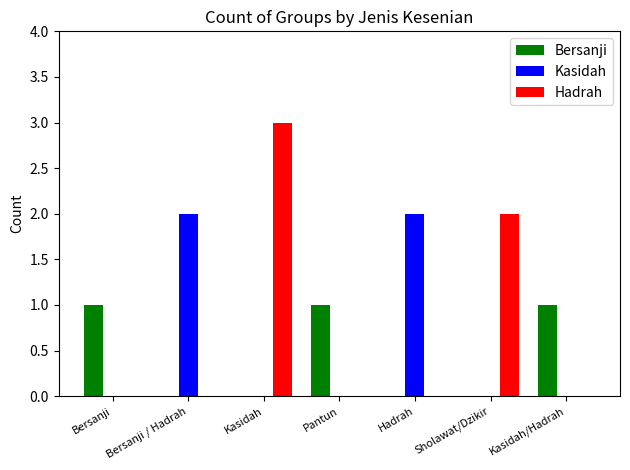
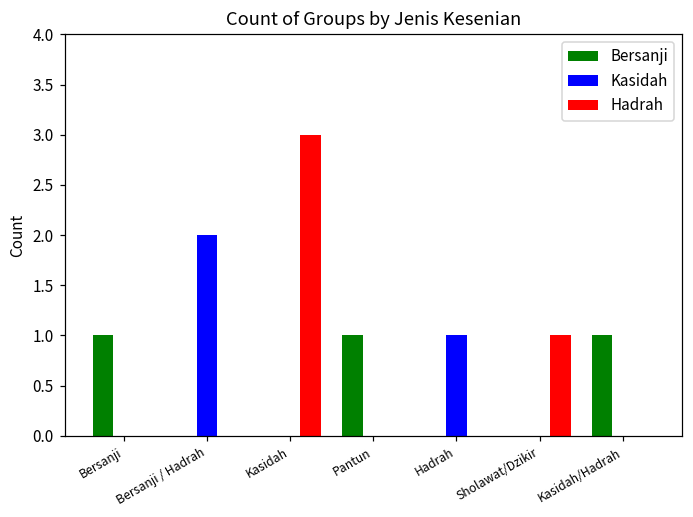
  {
    "Bersanji": {
      "Bersanji": 1,
      "Bersanji / Hadrah": 0,
      "Kasidah": 0,
      "Pantun": 1,
      "Hadrah": 0,
      "Sholawat/Dzikir": 0,
      "Kasidah/Hadrah": 1
    },
    "Kasidah": {
      "Bersanji": 0,
      "Bersanji / Hadrah": 2,
      "Kasidah": 0,
      "Pantun": 0,
-     "Hadrah": 2,
+     "Hadrah": 1,
      "Sholawat/Dzikir": 0,
      "Kasidah/Hadrah": 0
    },
    "Hadrah": {
      "Bersanji": 0,
      "Bersanji / Hadrah": 0,
      "Kasidah": 3,
      "Pantun": 0,
      "Hadrah": 0,
-     "Sholawat/Dzikir": 2,
+     "Sholawat/Dzikir": 1,
      "Kasidah/Hadrah": 0
    }
  }
